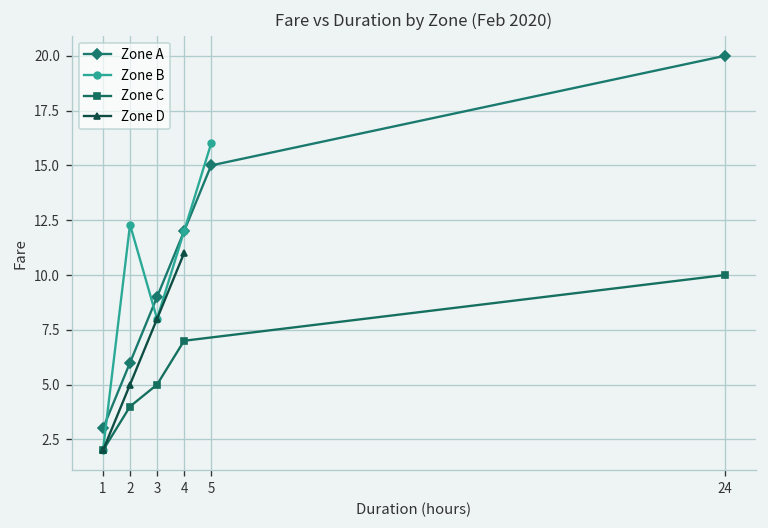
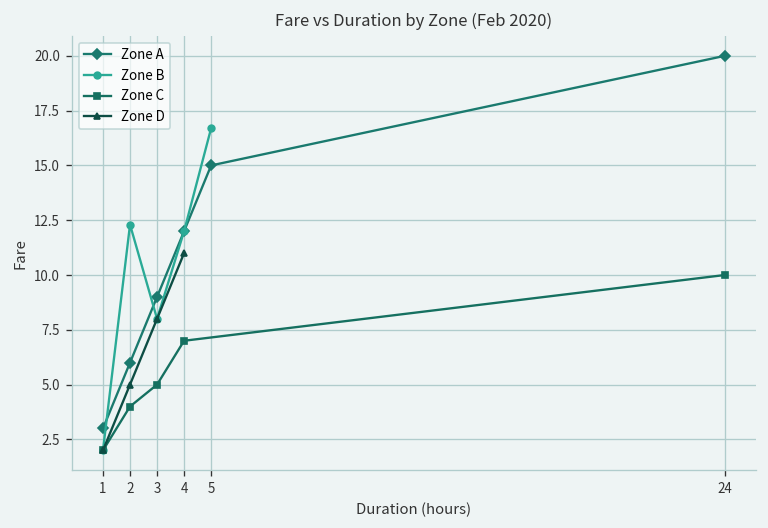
  {
    "Zone B": {
      "2": 12.3,
-     "5": 16.0
+     "5": 16.7
    }
  }
